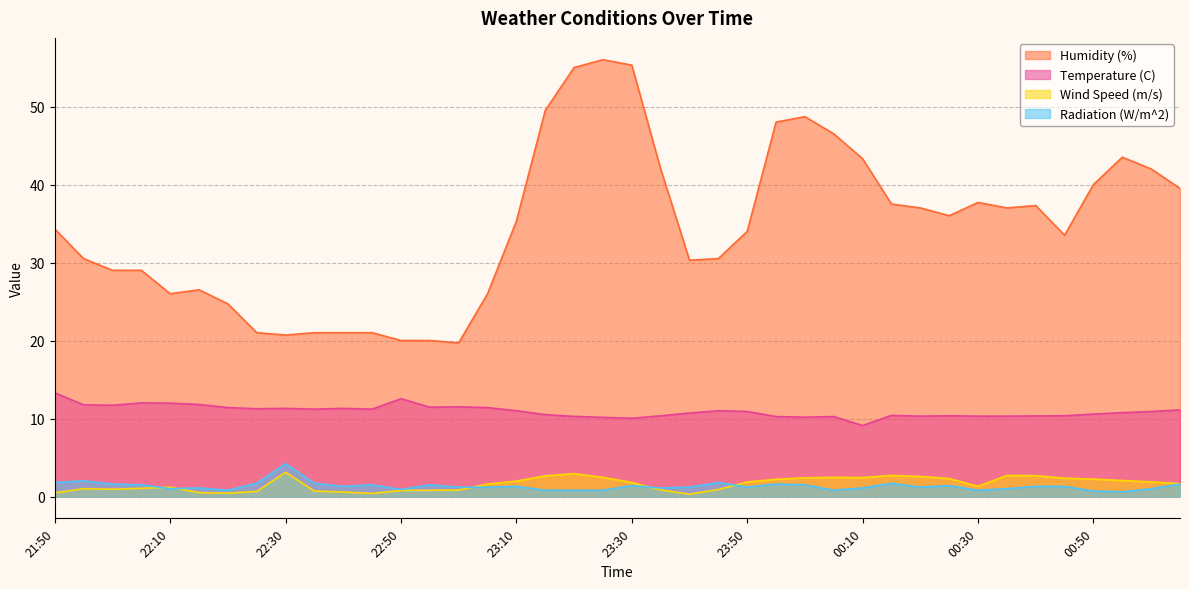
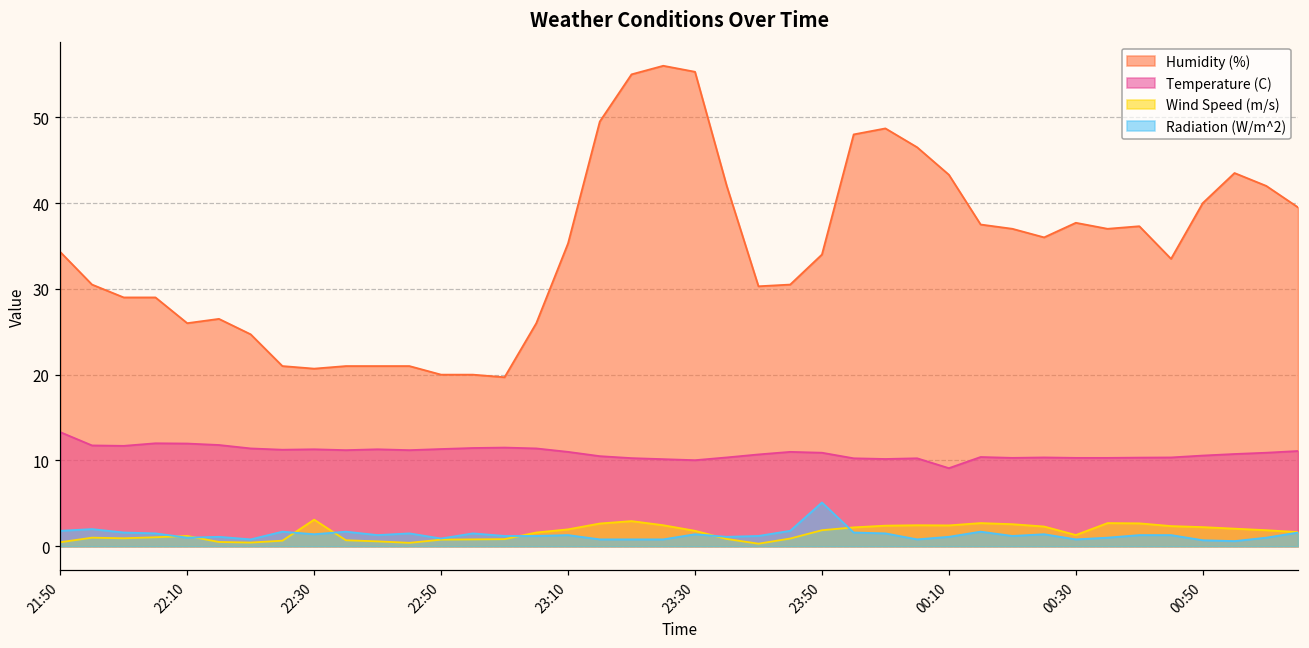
  {
    "Humidity (%)": {
      "21:50": 34,
      "22:10": 26,
      "22:30": 21,
      "22:50": 20,
      "23:10": 35,
      "23:30": 55,
      "23:50": 34,
      "00:10": 43,
      "00:30": 38,
      "00:50": 40
    },
    "Temperature (C)": {
      "21:50": 13,
      "22:10": 12,
      "22:30": 11,
-     "22:50": 13,
+     "22:50": 11,
      "23:10": 11,
      "23:30": 10,
      "23:50": 11,
      "00:10": 9,
      "00:30": 10,
      "00:50": 11
    },
    "Wind Speed (m/s)": {
      "21:50": 0,
      "22:30": 3,
      "23:10": 2,
      "23:30": 2,
      "23:50": 2,
      "00:10": 2,
      "00:30": 1,
      "00:50": 2
    },
    "Radiation (W/m^2)": {
      "21:50": 2,
-     "22:30": 4,
+     "22:30": 1,
      "23:10": 1,
      "23:30": 1,
-     "23:50": 1,
+     "23:50": 5,
      "00:10": 1,
      "00:30": 1,
      "00:50": 1
    }
  }
